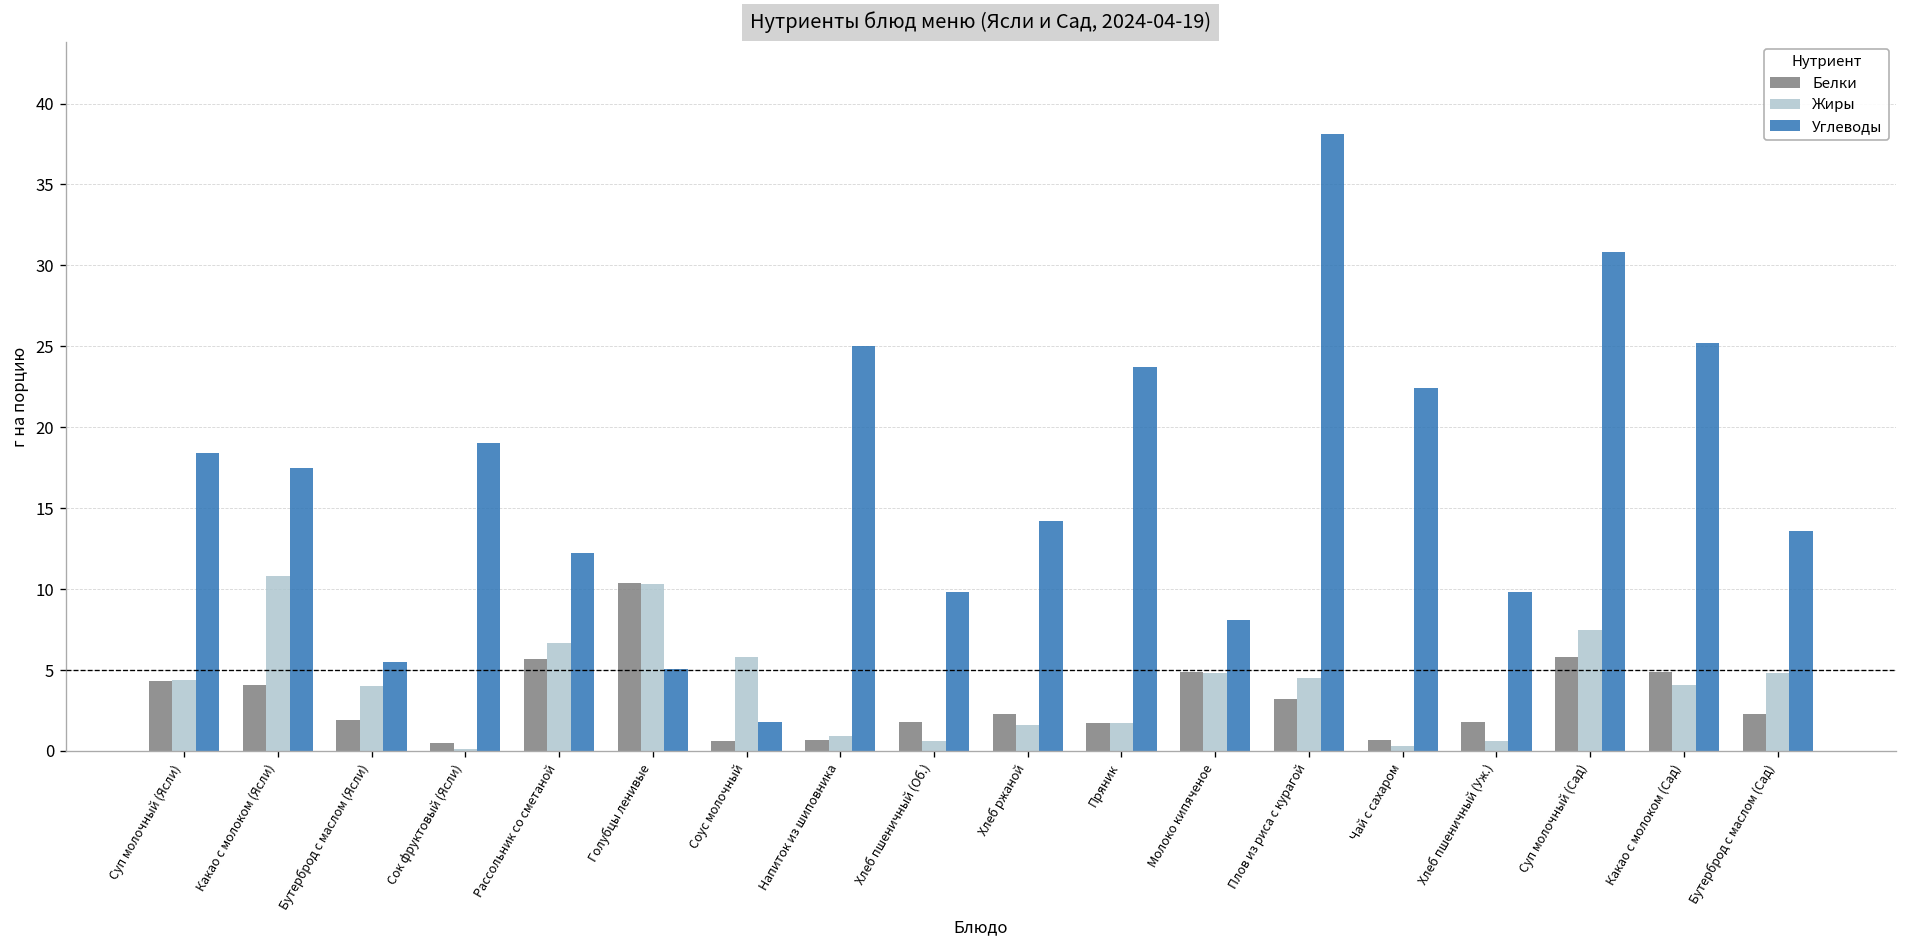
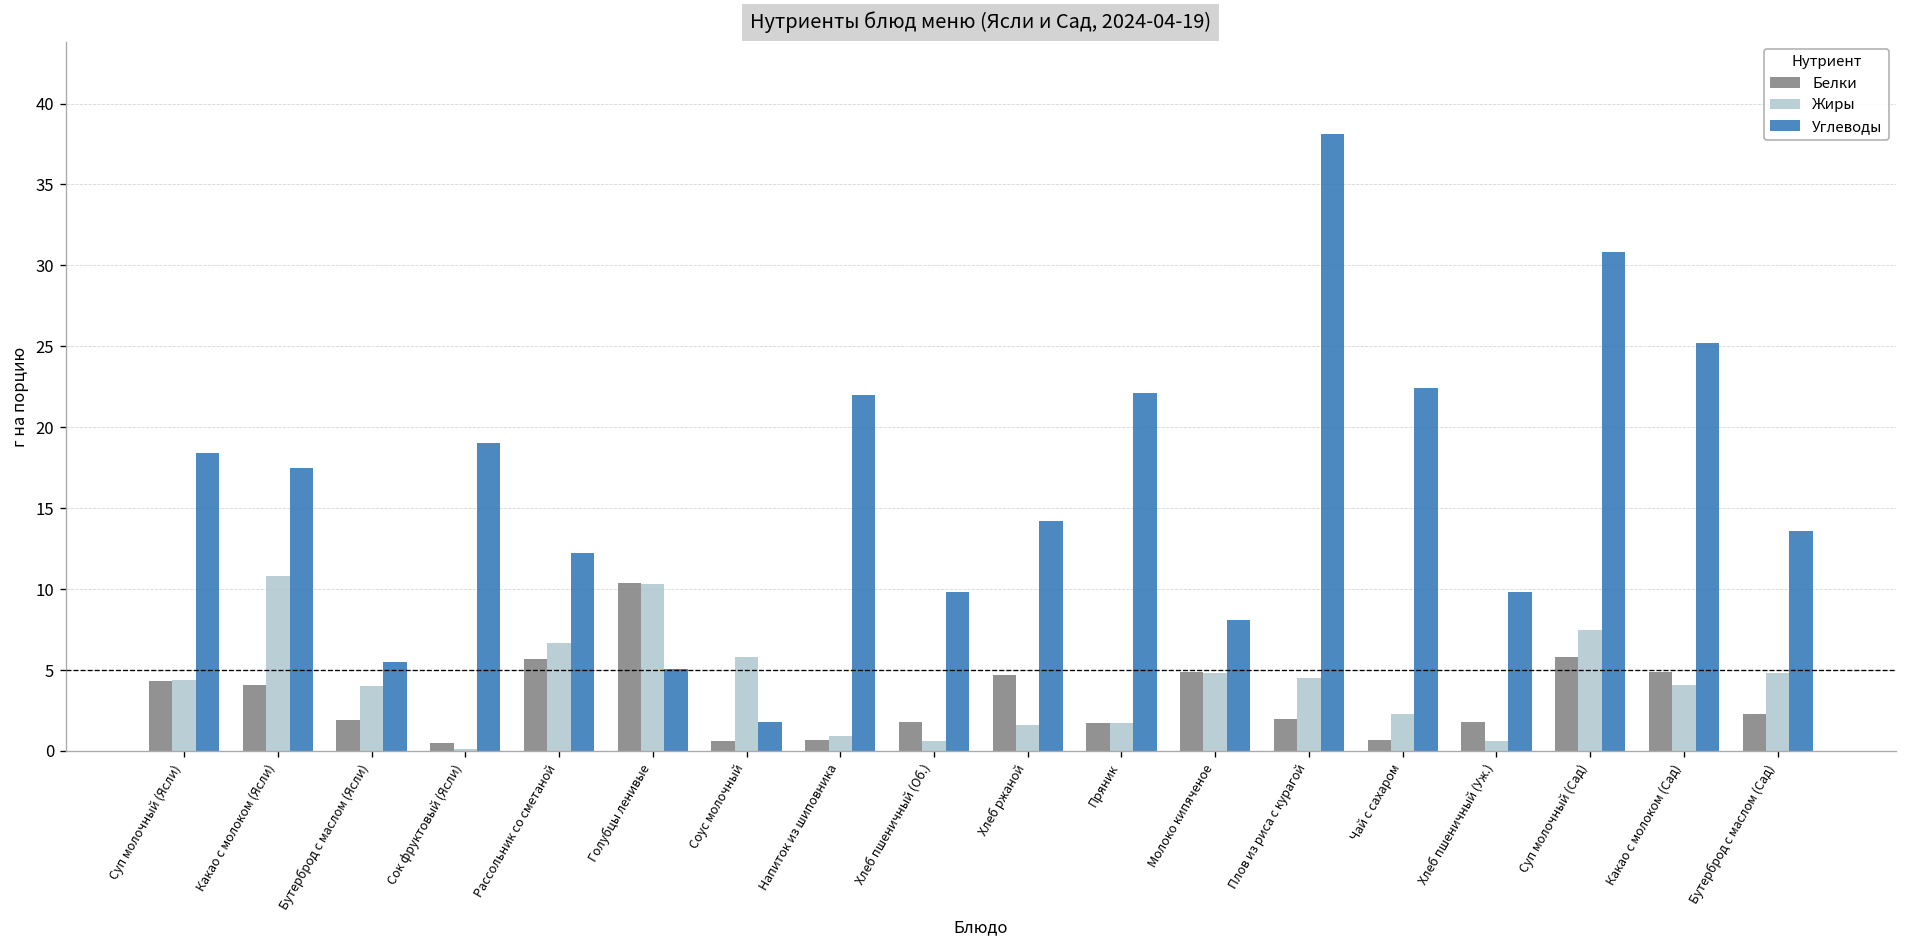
  {
    "Белки": {
      "Суп молочный (Ясли)": 4.3,
      "Какао с молоком (Ясли)": 4.1,
      "Бутерброд с маслом (Ясли)": 1.9,
      "Сок фруктовый (Ясли)": 0.5,
      "Рассольник со сметаной": 5.7,
      "Голубцы ленивые": 10.4,
      "Соус молочный": 0.6,
      "Напиток из шиповника": 0.7,
      "Хлеб пшеничный (Об.)": 1.8,
-     "Хлеб ржаной": 2.3,
+     "Хлеб ржаной": 4.7,
      "Пряник": 1.7,
      "Молоко кипяченое": 4.9,
-     "Плов из риса с курагой": 3.2,
+     "Плов из риса с курагой": 2.0,
      "Чай с сахаром": 0.7,
      "Хлеб пшеничный (Уж.)": 1.8,
      "Суп молочный (Сад)": 5.8,
      "Какао с молоком (Сад)": 4.9,
      "Бутерброд с маслом (Сад)": 2.3
    },
    "Жиры": {
      "Суп молочный (Ясли)": 4.4,
      "Какао с молоком (Ясли)": 10.8,
      "Бутерброд с маслом (Ясли)": 4.0,
      "Рассольник со сметаной": 6.7,
      "Голубцы ленивые": 10.3,
      "Соус молочный": 5.8,
      "Напиток из шиповника": 0.9,
      "Хлеб пшеничный (Об.)": 0.6,
      "Хлеб ржаной": 1.6,
      "Пряник": 1.7,
      "Молоко кипяченое": 4.8,
      "Плов из риса с курагой": 4.5,
-     "Чай с сахаром": 0.3,
+     "Чай с сахаром": 2.3,
      "Хлеб пшеничный (Уж.)": 0.6,
      "Суп молочный (Сад)": 7.5,
      "Какао с молоком (Сад)": 4.1,
      "Бутерброд с маслом (Сад)": 4.8
    },
    "Углеводы": {
      "Суп молочный (Ясли)": 18.4,
      "Какао с молоком (Ясли)": 17.5,
      "Бутерброд с маслом (Ясли)": 5.5,
      "Сок фруктовый (Ясли)": 19.0,
      "Рассольник со сметаной": 12.2,
      "Голубцы ленивые": 5.0,
      "Соус молочный": 1.8,
-     "Напиток из шиповника": 25,
+     "Напиток из шиповника": 22,
      "Хлеб пшеничный (Об.)": 9.8,
      "Хлеб ржаной": 14.2,
-     "Пряник": 23.7,
+     "Пряник": 22.1,
      "Молоко кипяченое": 8.1,
      "Плов из риса с курагой": 38.1,
      "Чай с сахаром": 22.4,
      "Хлеб пшеничный (Уж.)": 9.8,
      "Суп молочный (Сад)": 30.8,
      "Какао с молоком (Сад)": 25.2,
      "Бутерброд с маслом (Сад)": 13.6
    }
  }
